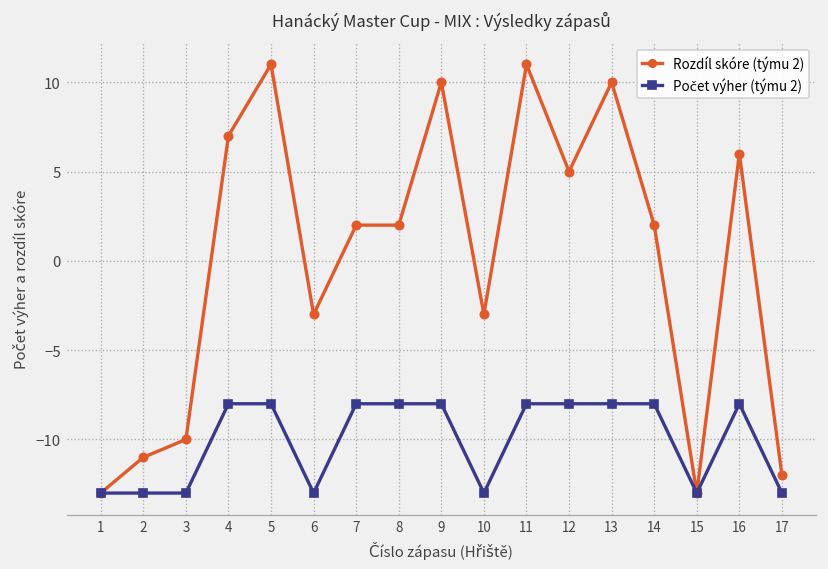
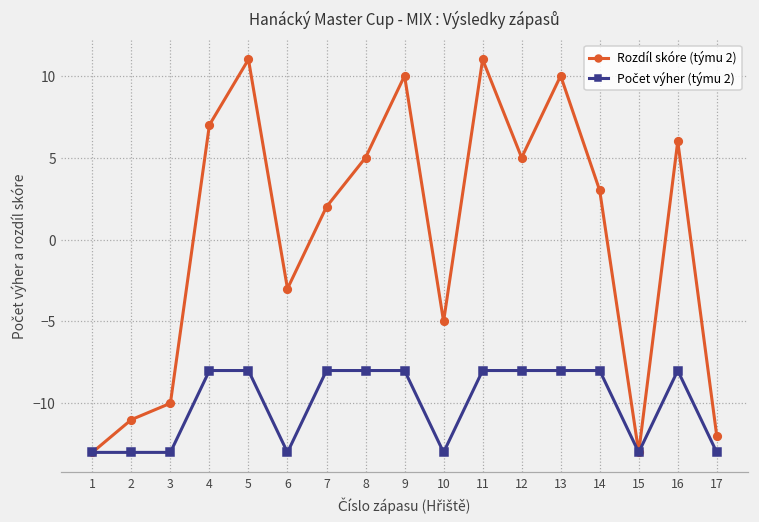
  {
    "Rozdíl skóre (týmu 2)": {
      "2": -11,
      "3": -10,
      "4": 7,
      "5": 11,
      "6": -3,
      "7": 2,
-     "8": 2,
+     "8": 5,
      "9": 10,
-     "10": -3,
+     "10": -5,
      "11": 11,
      "12": 5,
      "13": 10,
-     "14": 2,
+     "14": 3,
      "16": 6,
      "17": -12
    },
    "Počet výher (týmu 2)": {
      "2": -13,
      "3": -13,
      "4": -8,
      "5": -8,
      "6": -13,
      "7": -8,
      "8": -8,
      "9": -8,
      "10": -13,
      "11": -8,
      "12": -8,
      "13": -8,
      "14": -8,
      "16": -8,
      "17": -13
    }
  }
